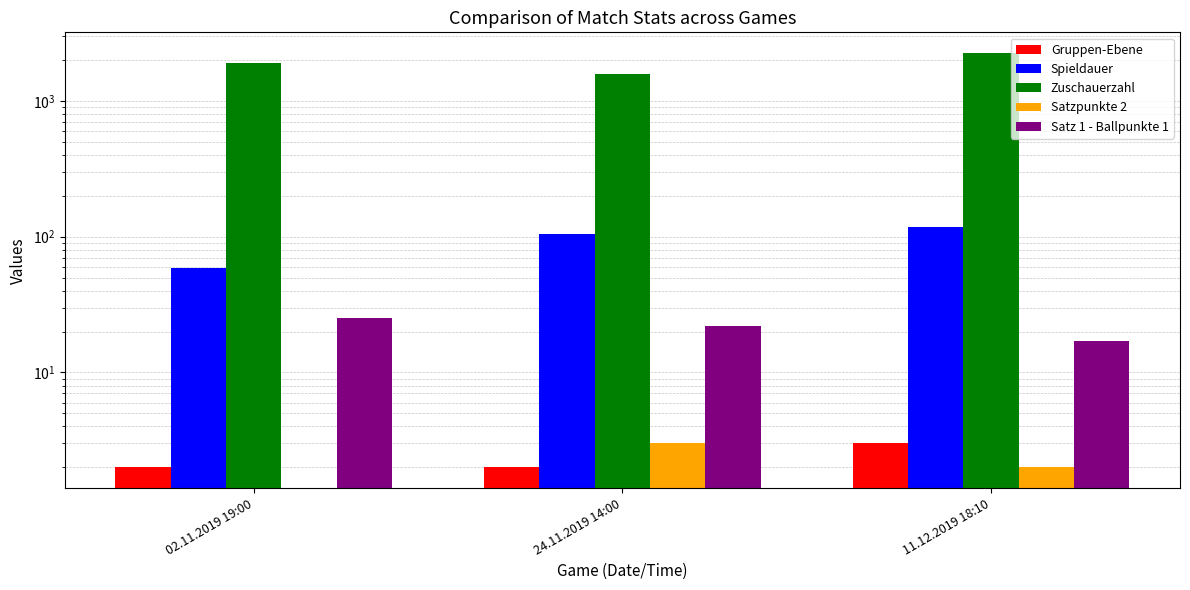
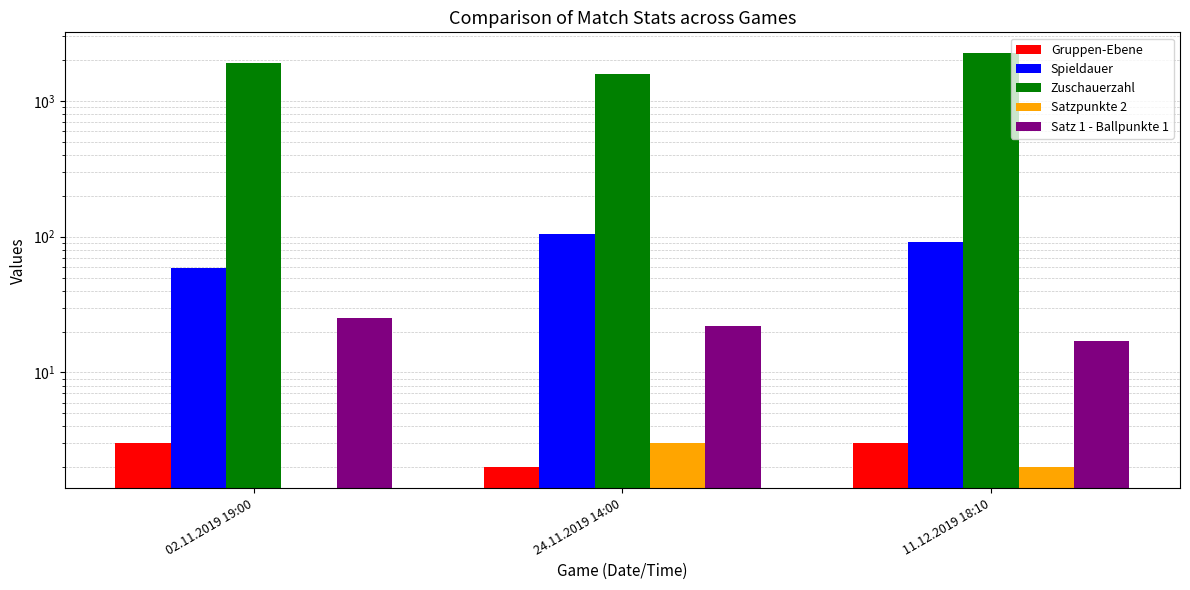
  {
    "Gruppen-Ebene": {
-     "02.11.2019 19:00": 2,
+     "02.11.2019 19:00": 3,
      "24.11.2019 14:00": 2,
      "11.12.2019 18:10": 3
    },
    "Spieldauer": {
      "02.11.2019 19:00": 60,
      "24.11.2019 14:00": 110,
-     "11.12.2019 18:10": 120
+     "11.12.2019 18:10": 90
    },
    "Zuschauerzahl": {
      "02.11.2019 19:00": 1900,
      "24.11.2019 14:00": 1600,
      "11.12.2019 18:10": 2300
    },
    "Satzpunkte 2": {
      "24.11.2019 14:00": 3,
      "11.12.2019 18:10": 2
    },
    "Satz 1 - Ballpunkte 1": {
      "02.11.2019 19:00": 25,
      "24.11.2019 14:00": 22,
      "11.12.2019 18:10": 17
    }
  }
